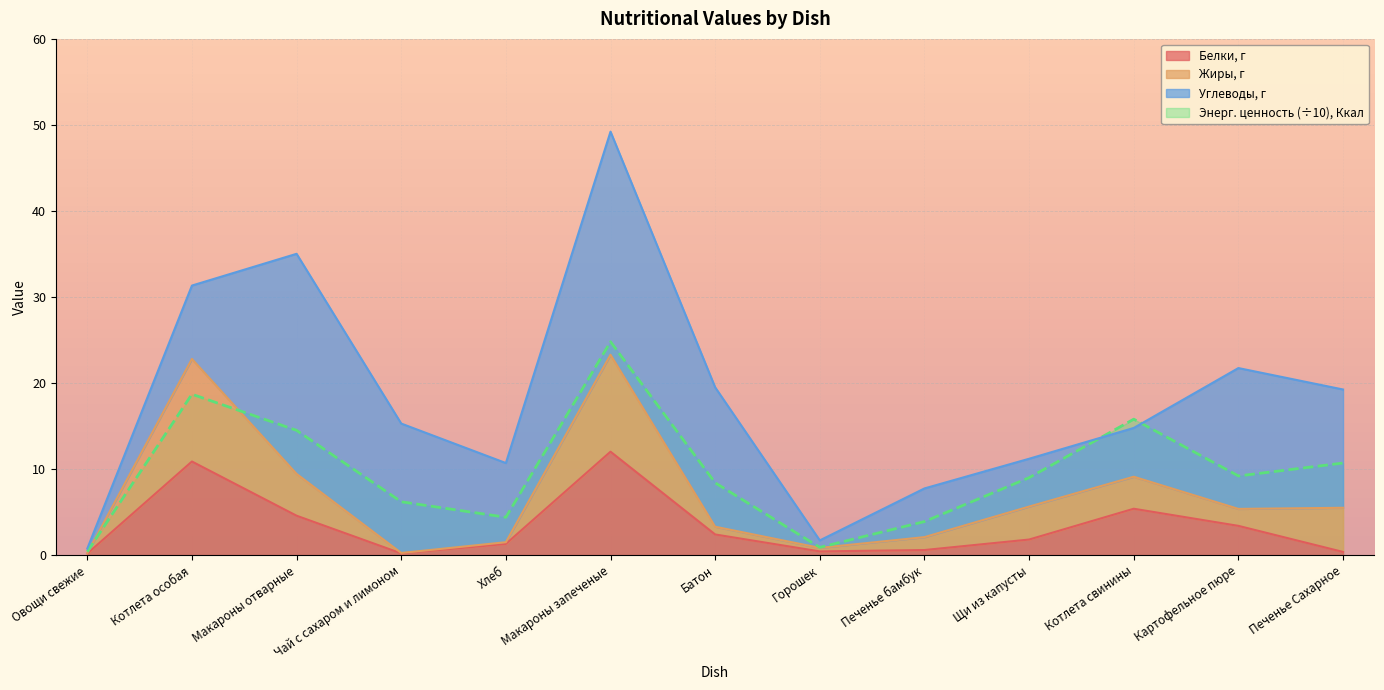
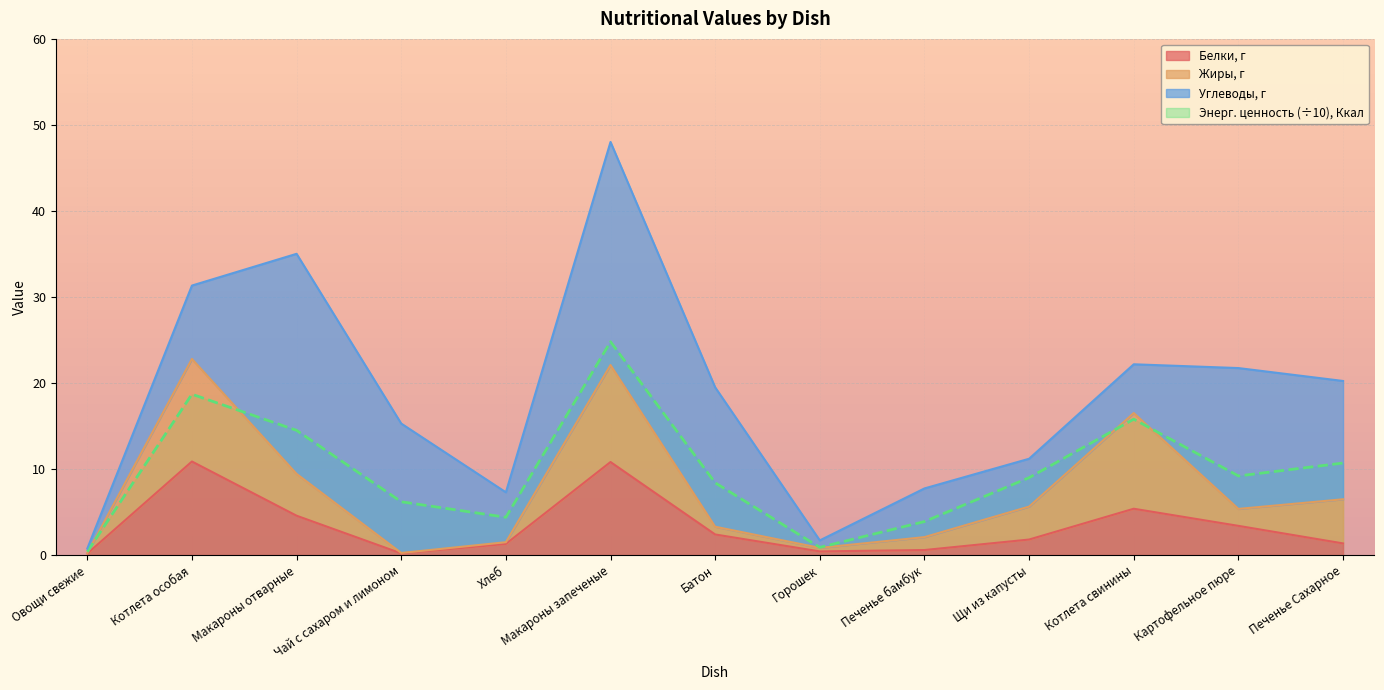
  {
    "Белки, г": {
      "Котлета особая": 11,
      "Макароны отварные": 5,
-     "Макароны запеченые": 12,
+     "Макароны запеченые": 11,
      "Батон": 2,
      "Горошек": 0,
      "Печенье бамбук": 1,
      "Щи из капусты": 2,
      "Котлета свинины": 5,
      "Картофельное пюре": 3,
-     "Печенье Сахарное": 0
+     "Печенье Сахарное": 1
    },
    "Жиры, г": {
      "Котлета особая": 12,
      "Макароны отварные": 5,
      "Макароны запеченые": 11,
      "Батон": 1,
      "Печенье бамбук": 2,
      "Щи из капусты": 4,
-     "Котлета свинины": 4,
+     "Котлета свинины": 11,
      "Картофельное пюре": 2,
      "Печенье Сахарное": 5
    },
    "Углеводы, г": {
      "Овощи свежие": 1,
      "Котлета особая": 9,
      "Макароны отварные": 26,
      "Чай с сахаром и лимоном": 15,
-     "Хлеб": 9,
+     "Хлеб": 6,
      "Макароны запеченые": 26,
      "Батон": 16,
      "Горошек": 1,
      "Печенье бамбук": 6,
      "Щи из капусты": 6,
      "Котлета свинины": 6,
      "Картофельное пюре": 16,
      "Печенье Сахарное": 14
    },
    "Энерг. ценность (÷10), Ккал": {
      "Котлета особая": 19,
      "Макароны отварные": 15,
      "Чай с сахаром и лимоном": 6,
      "Хлеб": 4,
      "Макароны запеченые": 25,
      "Батон": 8,
      "Печенье бамбук": 4,
      "Щи из капусты": 9,
      "Котлета свинины": 16,
      "Картофельное пюре": 9,
      "Печенье Сахарное": 11
    }
  }
